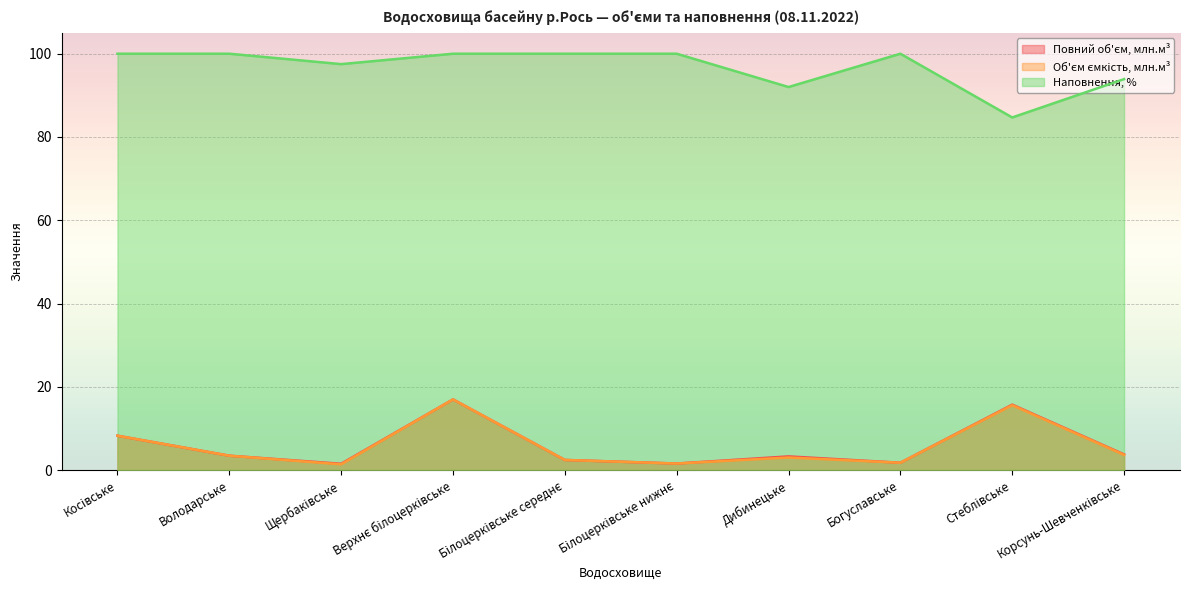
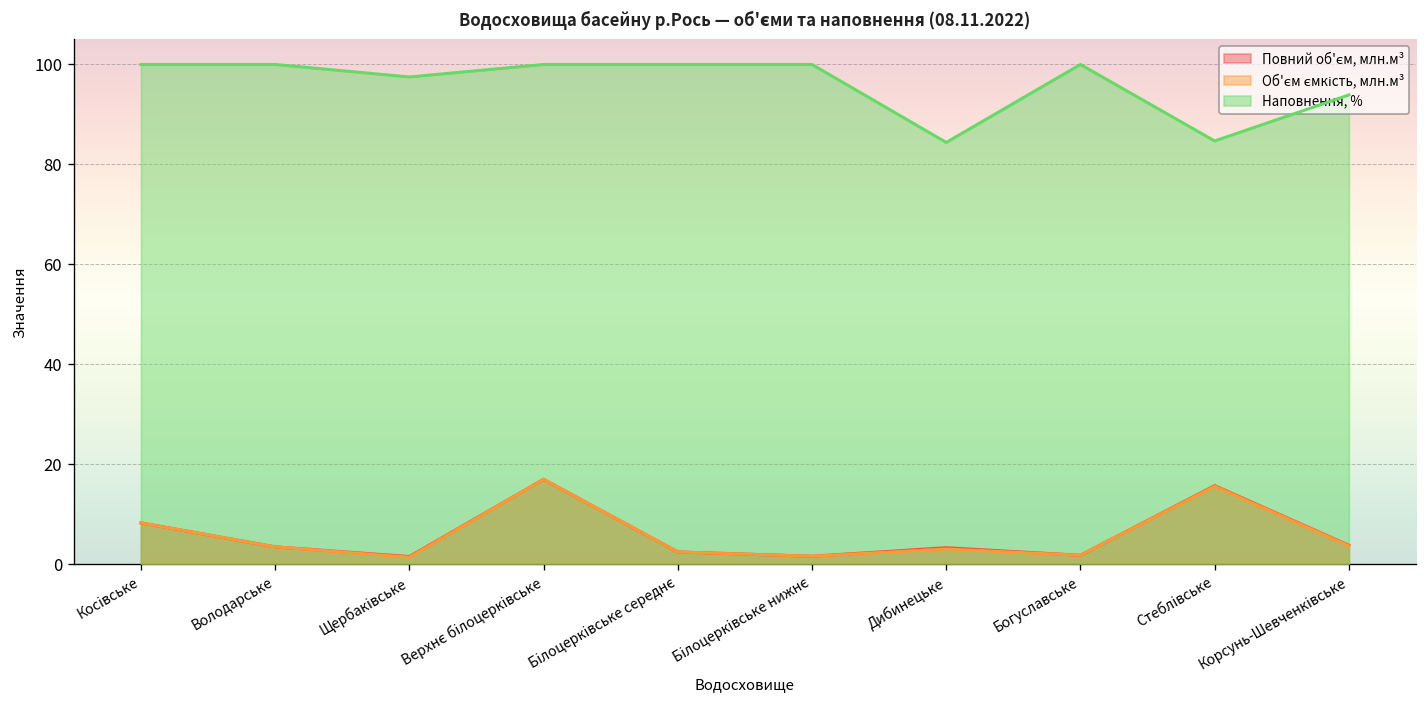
  {
    "Наповнення, %": {
      "Косівське": 100,
      "Володарське": 100,
      "Щербаківське": 98,
      "Верхнє білоцерківське": 100,
      "Білоцерківське середнє": 100,
      "Білоцерківське нижнє": 100,
-     "Дибинецьке": 92,
+     "Дибинецьке": 84,
      "Богуславське": 100,
      "Стеблівське": 85
    }
  }
